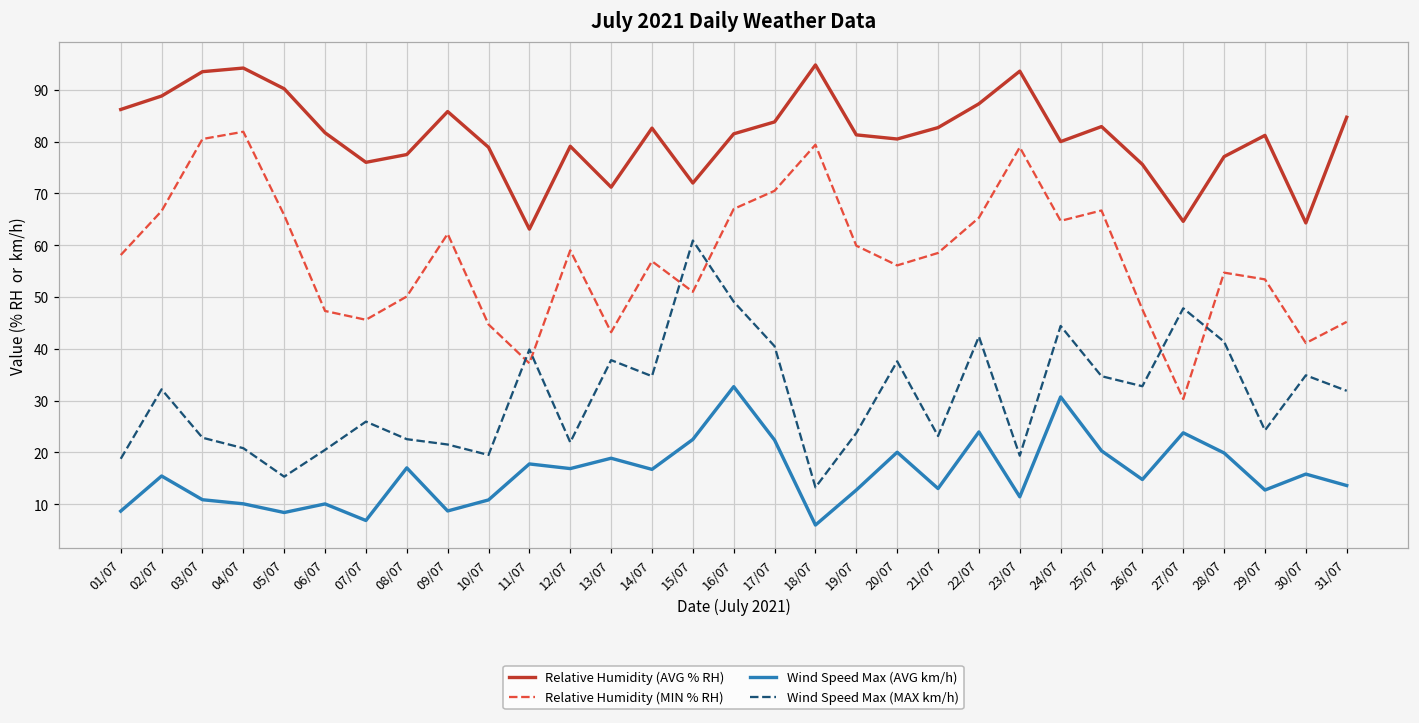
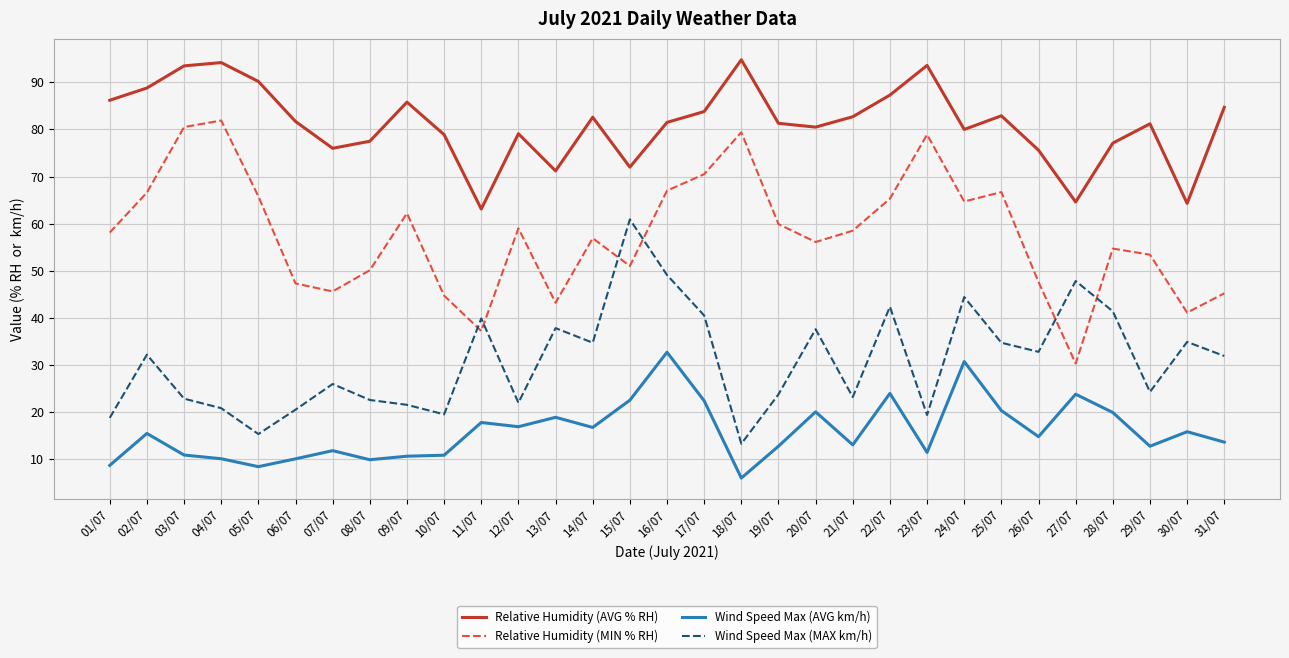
  {
    "Wind Speed Max (AVG km/h)": {
      "01/07": 9,
      "02/07": 15,
      "03/07": 11,
      "04/07": 10,
      "05/07": 8,
      "06/07": 10,
-     "07/07": 7,
-     "08/07": 17,
-     "09/07": 9,
+     "07/07": 12,
+     "08/07": 10,
+     "09/07": 11,
      "10/07": 11,
      "11/07": 18,
      "12/07": 17,
      "13/07": 19,
      "14/07": 17,
      "15/07": 23,
      "16/07": 33,
      "17/07": 22,
      "18/07": 6,
      "19/07": 13,
      "20/07": 20,
      "21/07": 13,
      "22/07": 24,
      "23/07": 11,
      "24/07": 31,
      "25/07": 20,
      "26/07": 15,
      "27/07": 24,
      "28/07": 20,
      "29/07": 13,
      "30/07": 16,
      "31/07": 14
    },
    "Wind Speed Max (MAX km/h)": {
      "01/07": 19,
      "02/07": 32,
      "03/07": 23,
      "04/07": 21,
      "05/07": 15,
      "06/07": 20,
      "07/07": 26,
      "08/07": 23,
      "09/07": 22,
      "10/07": 20,
      "11/07": 40,
      "12/07": 22,
      "13/07": 38,
      "14/07": 35,
      "15/07": 61,
      "16/07": 49,
      "17/07": 40,
      "18/07": 13,
      "19/07": 24,
      "20/07": 38,
      "21/07": 23,
      "22/07": 42,
      "23/07": 19,
      "24/07": 44,
      "25/07": 35,
      "26/07": 33,
      "27/07": 48,
      "28/07": 41,
      "29/07": 24,
      "30/07": 35,
      "31/07": 32
    }
  }
